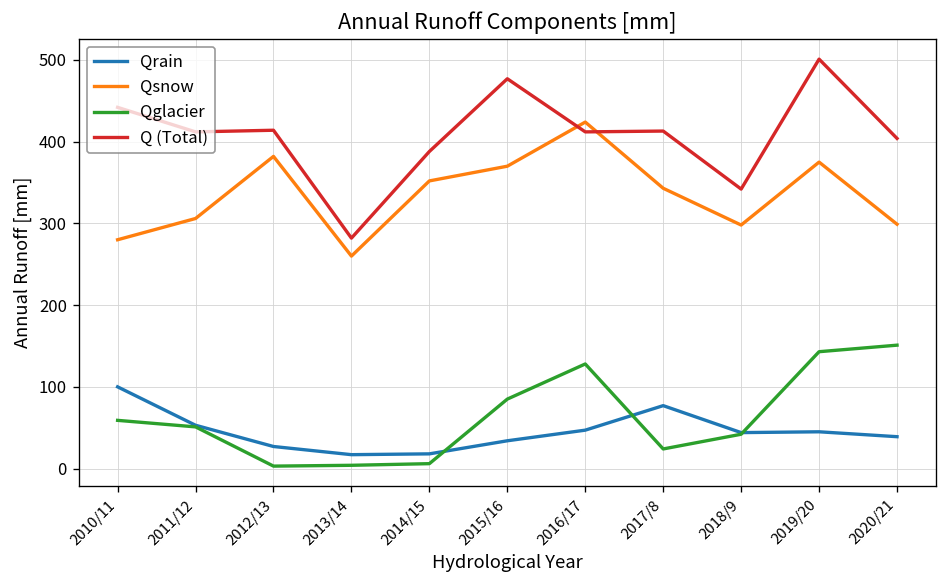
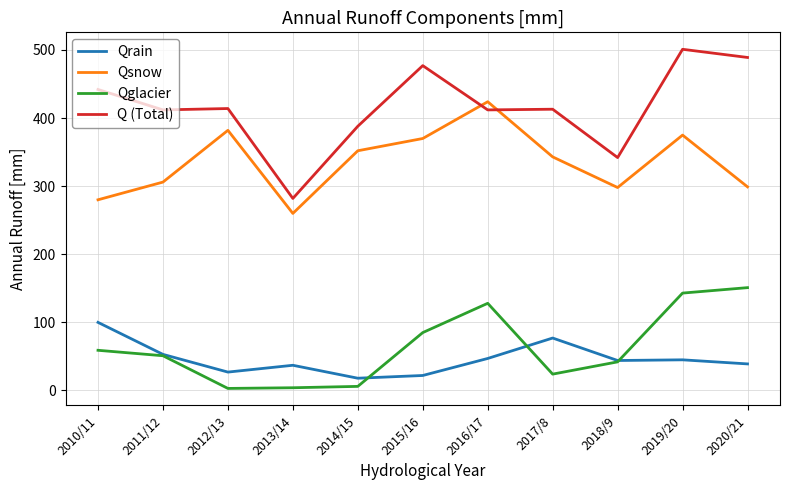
  {
    "Qrain": {
      "2010/11": 100,
      "2012/13": 30,
-     "2013/14": 20,
+     "2013/14": 40,
      "2014/15": 20,
-     "2015/16": 30,
+     "2015/16": 20,
      "2016/17": 50,
      "2017/8": 80,
      "2019/20": 50,
      "2020/21": 40
    },
    "Qsnow": {
      "2010/11": 280,
      "2011/12": 310,
      "2012/13": 380,
      "2013/14": 260,
      "2014/15": 350,
      "2015/16": 370,
      "2016/17": 420,
      "2017/8": 340,
      "2018/9": 300,
      "2019/20": 380,
      "2020/21": 300
    },
    "Qglacier": {
      "2010/11": 60,
      "2012/13": 0,
      "2013/14": 0,
      "2014/15": 10,
      "2015/16": 90,
      "2016/17": 130,
      "2017/8": 20,
      "2019/20": 140,
      "2020/21": 150
    },
    "Q (Total)": {
      "2012/13": 410,
      "2013/14": 280,
      "2014/15": 390,
      "2015/16": 480,
      "2016/17": 410,
      "2017/8": 410,
      "2018/9": 340,
      "2019/20": 500,
-     "2020/21": 400
+     "2020/21": 490
    }
  }
